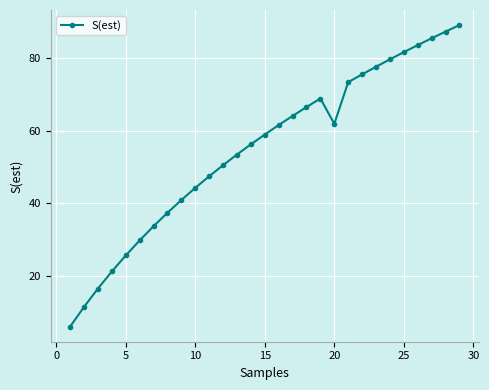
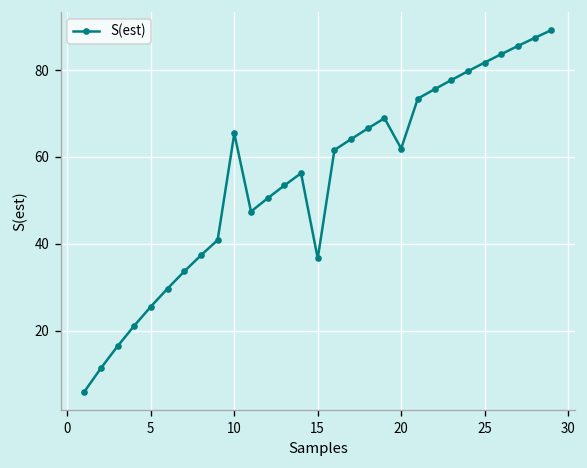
  {
    "5": 26,
-   "10": 44,
-   "15": 59,
+   "10": 65,
+   "15": 37,
    "20": 62,
    "25": 82
  }
